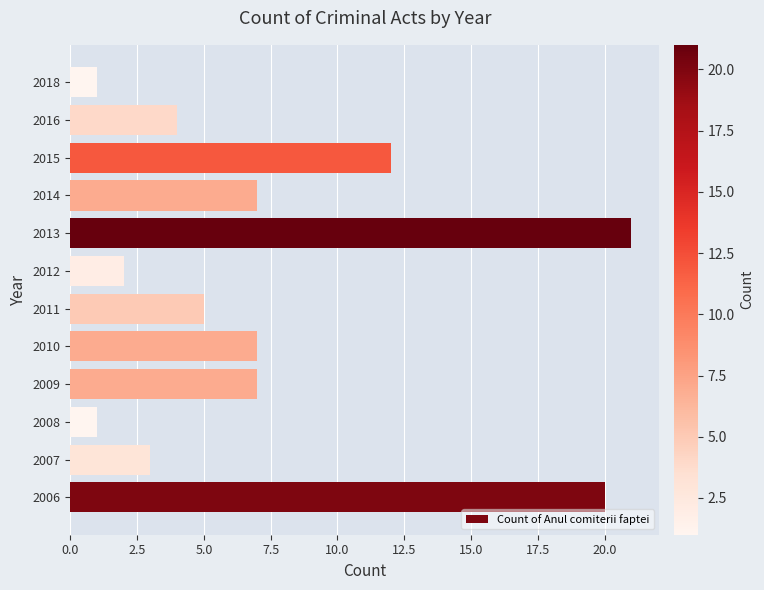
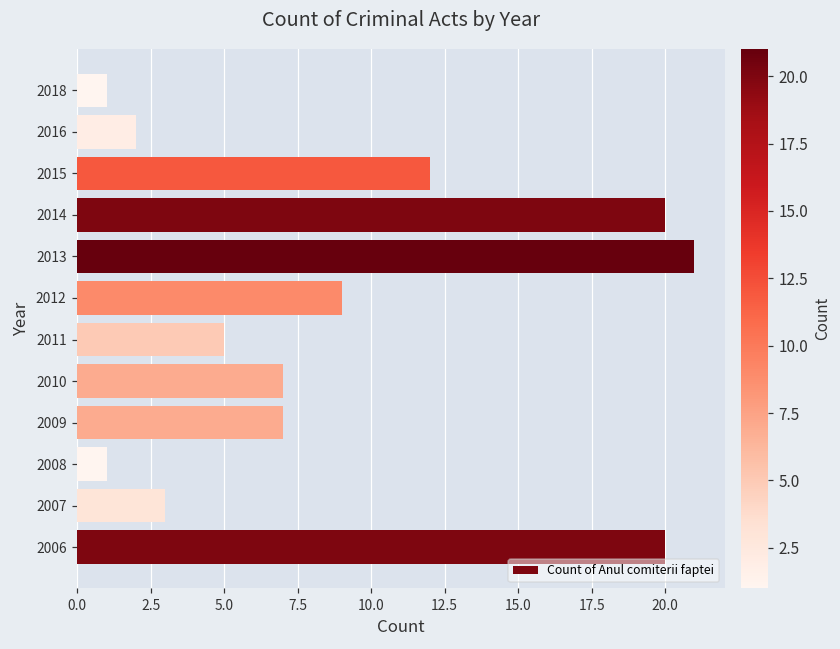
  {
    "2018": 1,
-   "2016": 4,
+   "2016": 2,
    "2015": 12,
-   "2014": 7,
+   "2014": 20,
    "2013": 21,
-   "2012": 2,
+   "2012": 9,
    "2011": 5,
    "2010": 7,
    "2009": 7,
    "2008": 1,
    "2007": 3,
    "2006": 20
  }
